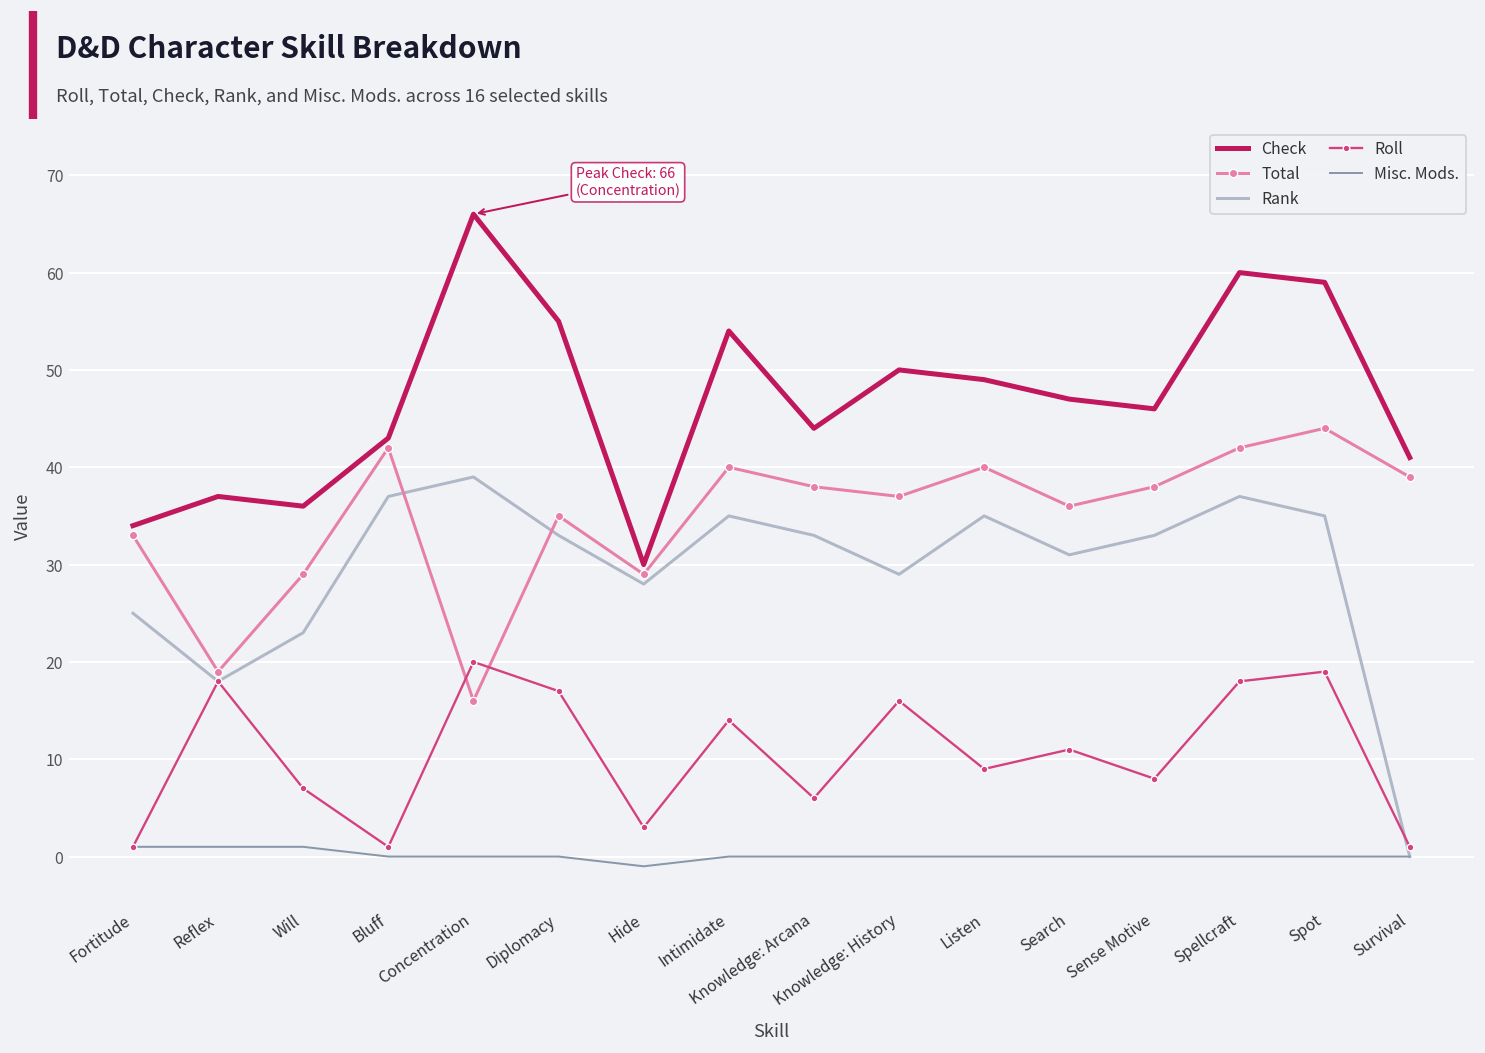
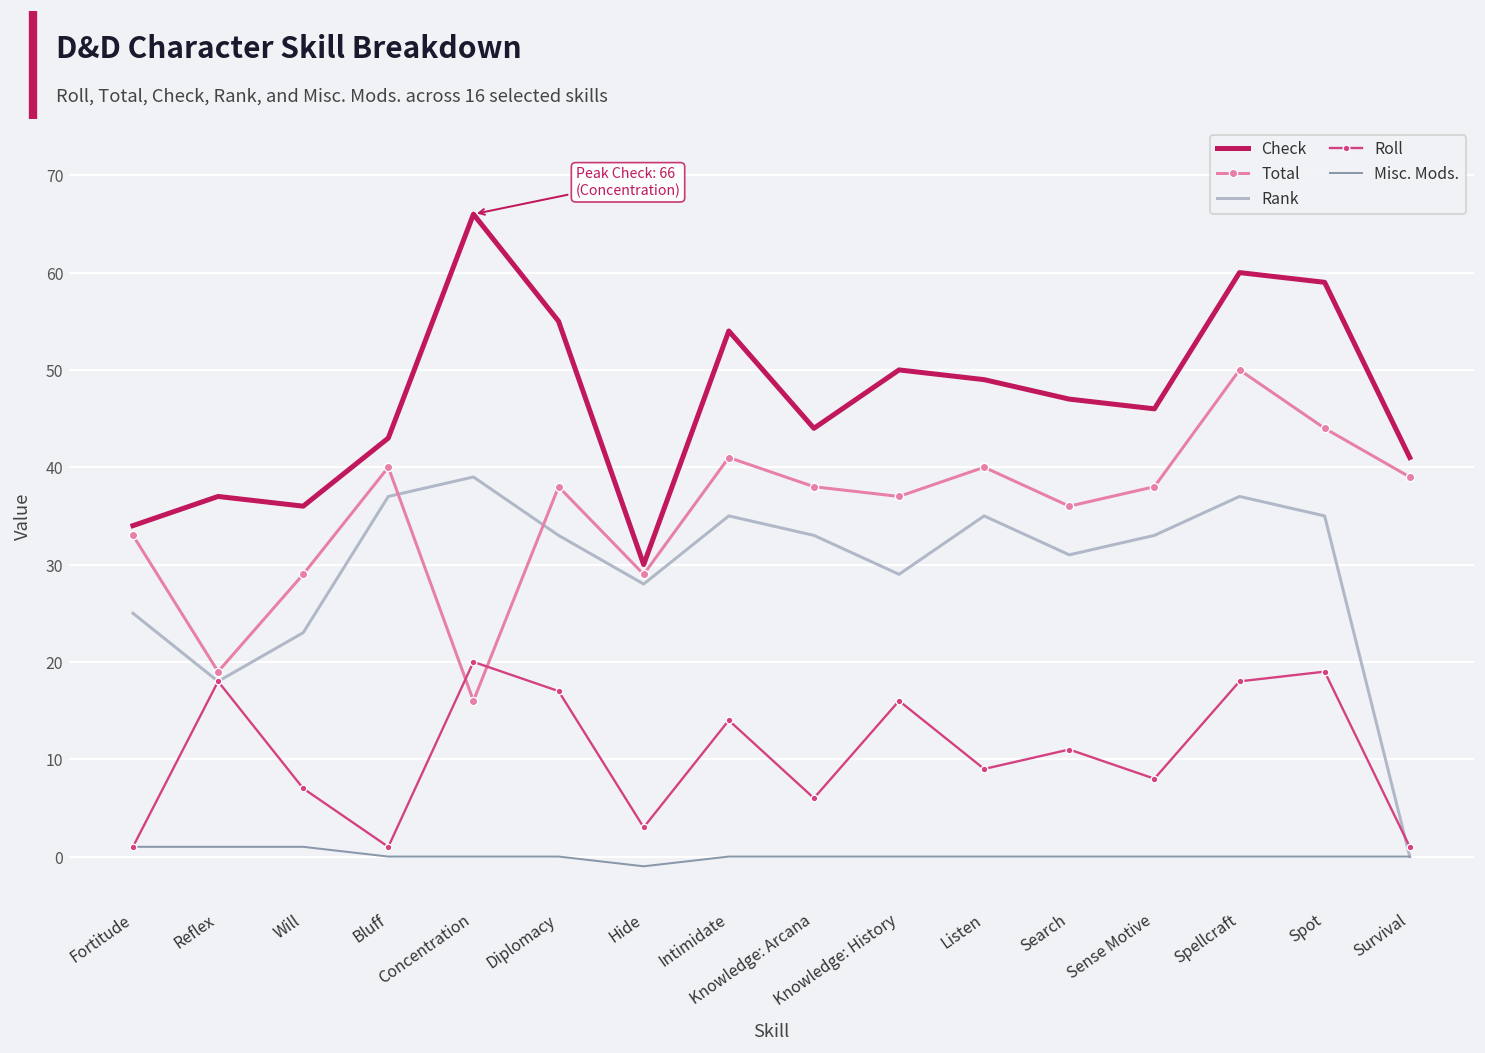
  {
    "Total": {
      "Fortitude": 33,
      "Reflex": 19,
      "Will": 29,
-     "Bluff": 42,
+     "Bluff": 40,
      "Concentration": 16,
-     "Diplomacy": 35,
+     "Diplomacy": 38,
      "Hide": 29,
-     "Intimidate": 40,
+     "Intimidate": 41,
      "Knowledge: Arcana": 38,
      "Knowledge: History": 37,
      "Listen": 40,
      "Search": 36,
      "Sense Motive": 38,
-     "Spellcraft": 42,
+     "Spellcraft": 50,
      "Spot": 44,
      "Survival": 39
    }
  }
